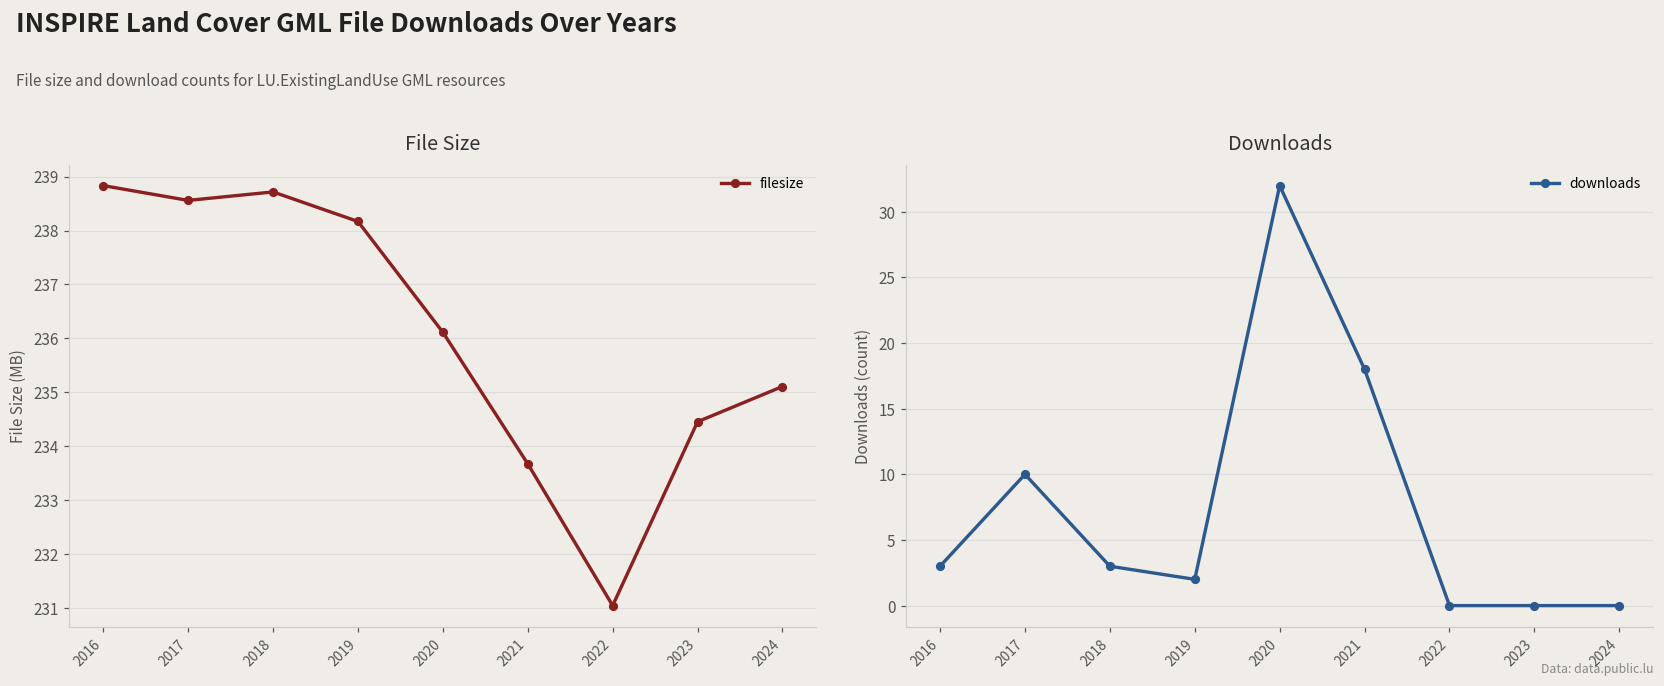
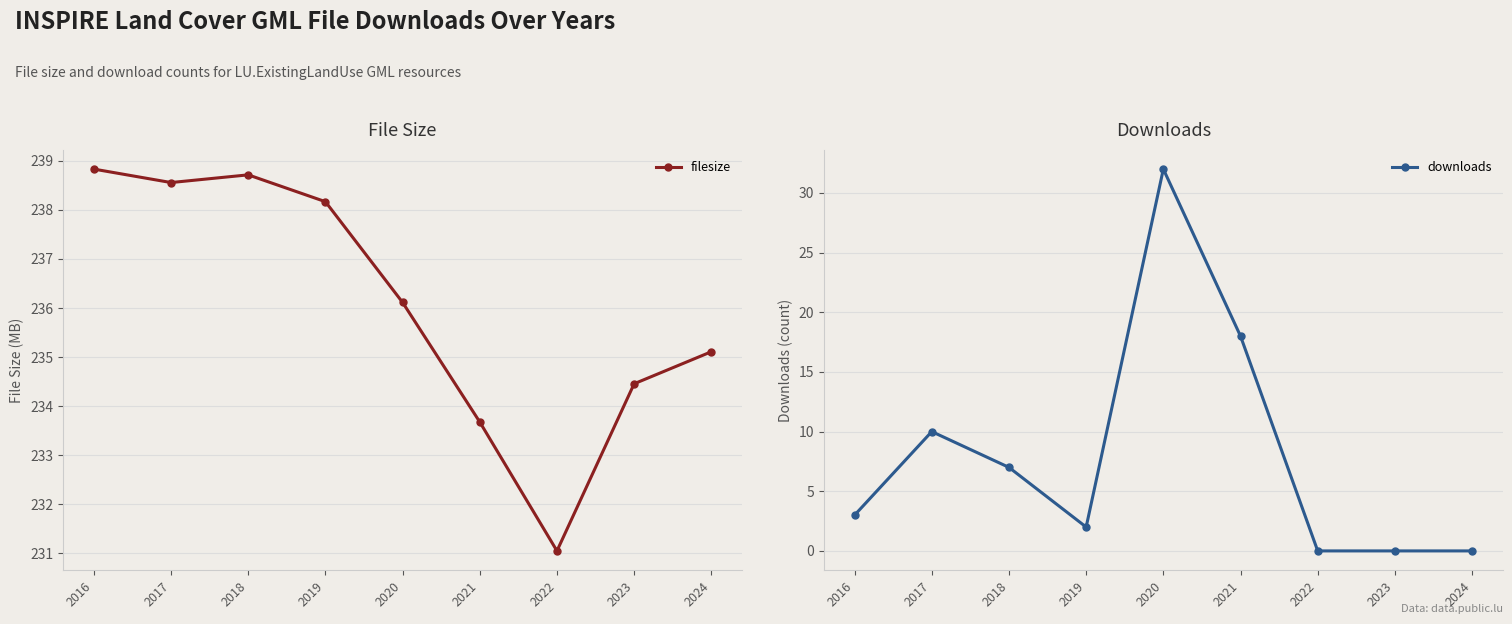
  {
    "File Size": {
      "2016": 238.8,
      "2017": 238.6,
      "2018": 238.7,
      "2019": 238.2,
      "2020": 236.1,
      "2021": 233.7,
      "2022": 231.1,
      "2023": 234.5,
      "2024": 235.1
    },
    "Downloads": {
      "2016": 3,
      "2017": 10,
-     "2018": 3,
+     "2018": 7,
      "2019": 2,
      "2020": 32,
      "2021": 18,
      "2022": 0,
      "2023": 0,
      "2024": 0
    }
  }
